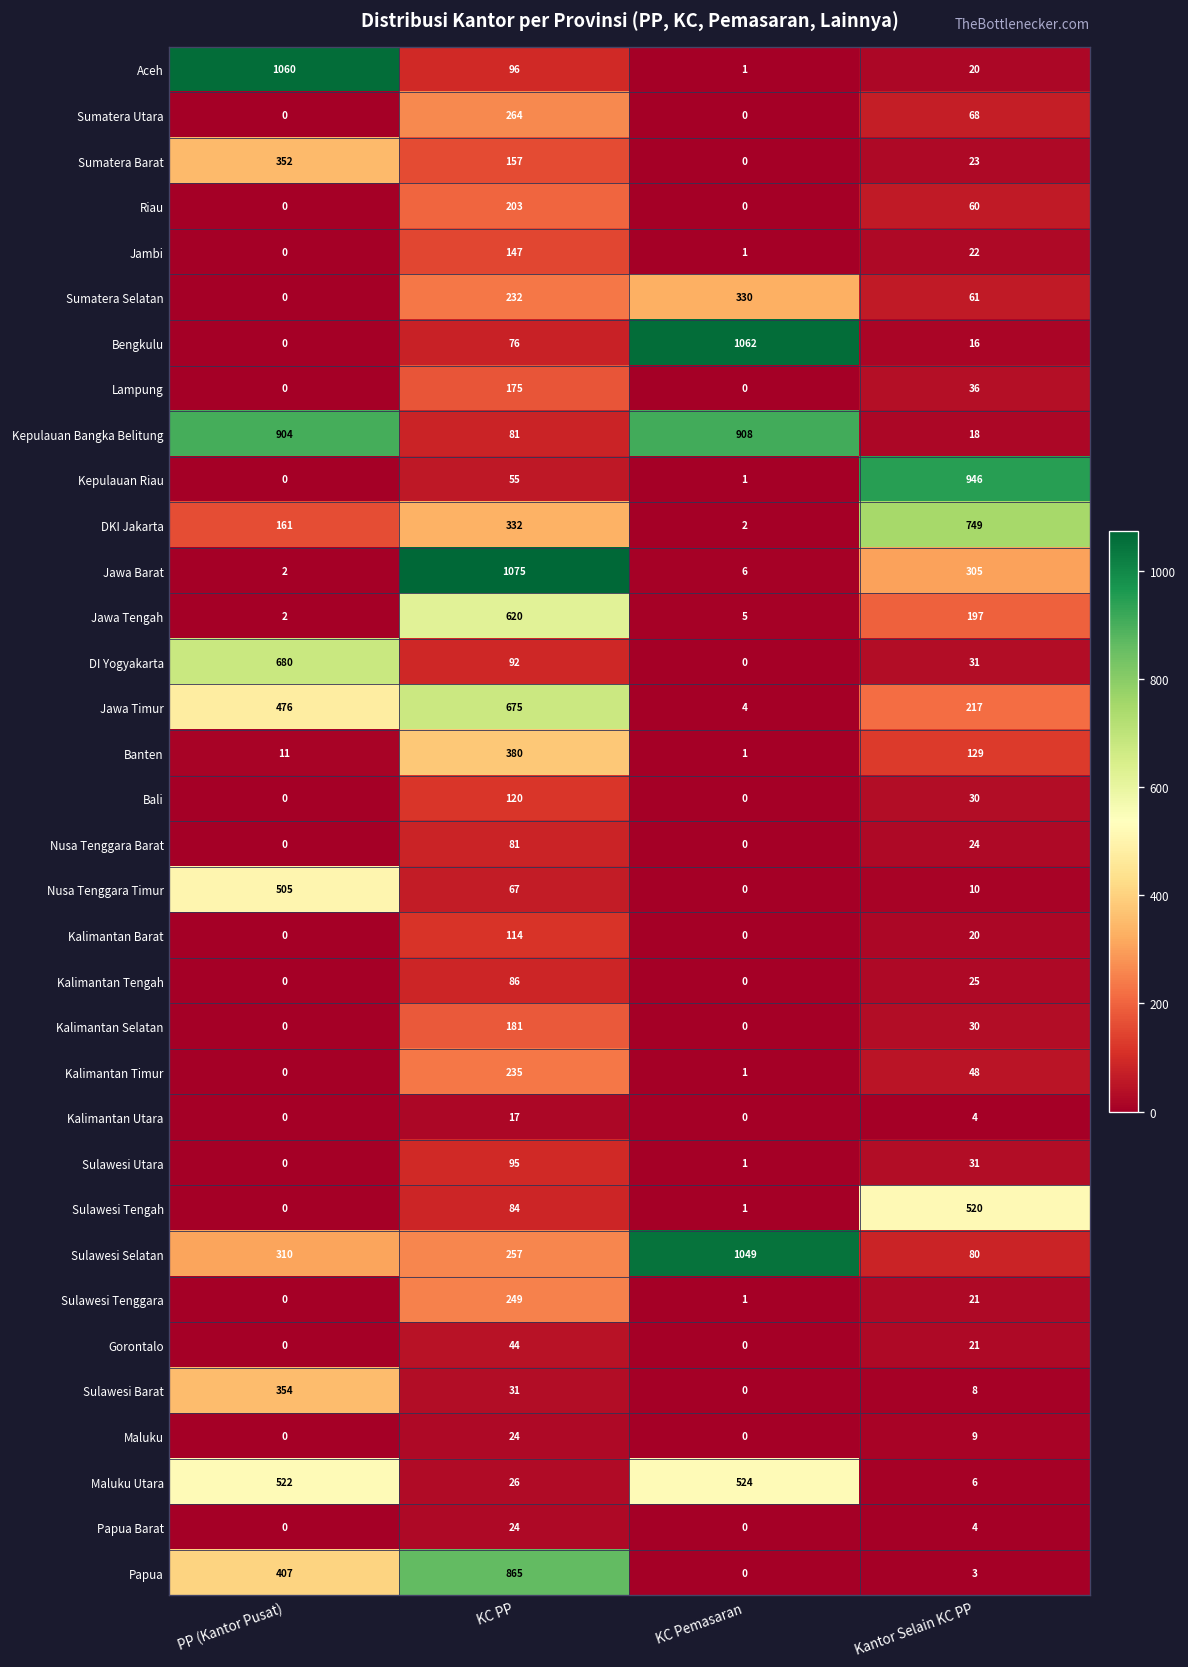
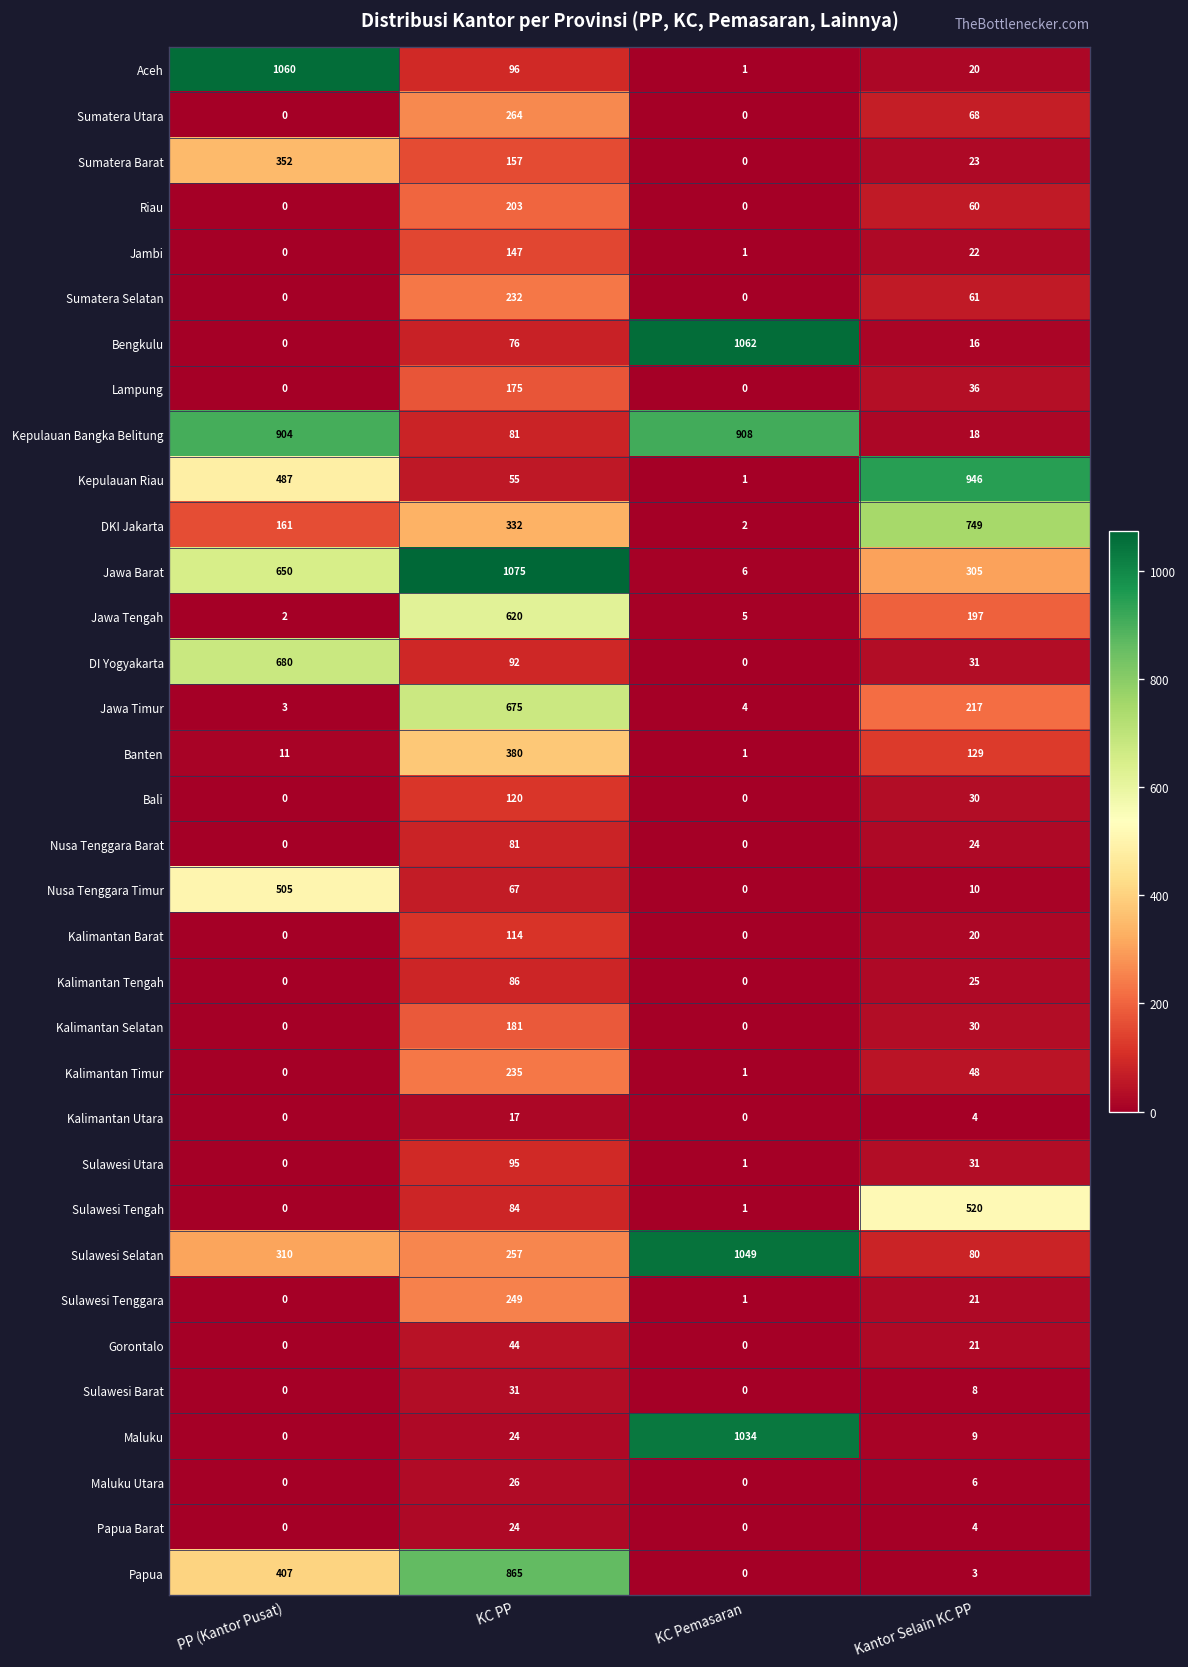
  {
    "Aceh": {
      "PP (Kantor Pusat)": 1060,
      "KC PP": 96,
      "KC Pemasaran": 1,
      "Kantor Selain KC PP": 20
    },
    "Sumatera Utara": {
      "PP (Kantor Pusat)": 0,
      "KC PP": 264,
      "KC Pemasaran": 0,
      "Kantor Selain KC PP": 68
    },
    "Sumatera Barat": {
      "PP (Kantor Pusat)": 352,
      "KC PP": 157,
      "KC Pemasaran": 0,
      "Kantor Selain KC PP": 23
    },
    "Riau": {
      "PP (Kantor Pusat)": 0,
      "KC PP": 203,
      "KC Pemasaran": 0,
      "Kantor Selain KC PP": 60
    },
    "Jambi": {
      "PP (Kantor Pusat)": 0,
      "KC PP": 147,
      "KC Pemasaran": 1,
      "Kantor Selain KC PP": 22
    },
    "Sumatera Selatan": {
      "PP (Kantor Pusat)": 0,
      "KC PP": 232,
-     "KC Pemasaran": 330,
+     "KC Pemasaran": 0,
      "Kantor Selain KC PP": 61
    },
    "Bengkulu": {
      "PP (Kantor Pusat)": 0,
      "KC PP": 76,
      "KC Pemasaran": 1062,
      "Kantor Selain KC PP": 16
    },
    "Lampung": {
      "PP (Kantor Pusat)": 0,
      "KC PP": 175,
      "KC Pemasaran": 0,
      "Kantor Selain KC PP": 36
    },
    "Kepulauan Bangka Belitung": {
      "PP (Kantor Pusat)": 904,
      "KC PP": 81,
      "KC Pemasaran": 908,
      "Kantor Selain KC PP": 18
    },
    "Kepulauan Riau": {
-     "PP (Kantor Pusat)": 0,
+     "PP (Kantor Pusat)": 487,
      "KC PP": 55,
      "KC Pemasaran": 1,
      "Kantor Selain KC PP": 946
    },
    "DKI Jakarta": {
      "PP (Kantor Pusat)": 161,
      "KC PP": 332,
      "KC Pemasaran": 2,
      "Kantor Selain KC PP": 749
    },
    "Jawa Barat": {
-     "PP (Kantor Pusat)": 2,
+     "PP (Kantor Pusat)": 650,
      "KC PP": 1075,
      "KC Pemasaran": 6,
      "Kantor Selain KC PP": 305
    },
    "Jawa Tengah": {
      "PP (Kantor Pusat)": 2,
      "KC PP": 620,
      "KC Pemasaran": 5,
      "Kantor Selain KC PP": 197
    },
    "DI Yogyakarta": {
      "PP (Kantor Pusat)": 680,
      "KC PP": 92,
      "KC Pemasaran": 0,
      "Kantor Selain KC PP": 31
    },
    "Jawa Timur": {
-     "PP (Kantor Pusat)": 476,
+     "PP (Kantor Pusat)": 3,
      "KC PP": 675,
      "KC Pemasaran": 4,
      "Kantor Selain KC PP": 217
    },
    "Banten": {
      "PP (Kantor Pusat)": 11,
      "KC PP": 380,
      "KC Pemasaran": 1,
      "Kantor Selain KC PP": 129
    },
    "Bali": {
      "PP (Kantor Pusat)": 0,
      "KC PP": 120,
      "KC Pemasaran": 0,
      "Kantor Selain KC PP": 30
    },
    "Nusa Tenggara Barat": {
      "PP (Kantor Pusat)": 0,
      "KC PP": 81,
      "KC Pemasaran": 0,
      "Kantor Selain KC PP": 24
    },
    "Nusa Tenggara Timur": {
      "PP (Kantor Pusat)": 505,
      "KC PP": 67,
      "KC Pemasaran": 0,
      "Kantor Selain KC PP": 10
    },
    "Kalimantan Barat": {
      "PP (Kantor Pusat)": 0,
      "KC PP": 114,
      "KC Pemasaran": 0,
      "Kantor Selain KC PP": 20
    },
    "Kalimantan Tengah": {
      "PP (Kantor Pusat)": 0,
      "KC PP": 86,
      "KC Pemasaran": 0,
      "Kantor Selain KC PP": 25
    },
    "Kalimantan Selatan": {
      "PP (Kantor Pusat)": 0,
      "KC PP": 181,
      "KC Pemasaran": 0,
      "Kantor Selain KC PP": 30
    },
    "Kalimantan Timur": {
      "PP (Kantor Pusat)": 0,
      "KC PP": 235,
      "KC Pemasaran": 1,
      "Kantor Selain KC PP": 48
    },
    "Kalimantan Utara": {
      "PP (Kantor Pusat)": 0,
      "KC PP": 17,
      "KC Pemasaran": 0,
      "Kantor Selain KC PP": 4
    },
    "Sulawesi Utara": {
      "PP (Kantor Pusat)": 0,
      "KC PP": 95,
      "KC Pemasaran": 1,
      "Kantor Selain KC PP": 31
    },
    "Sulawesi Tengah": {
      "PP (Kantor Pusat)": 0,
      "KC PP": 84,
      "KC Pemasaran": 1,
      "Kantor Selain KC PP": 520
    },
    "Sulawesi Selatan": {
      "PP (Kantor Pusat)": 310,
      "KC PP": 257,
      "KC Pemasaran": 1049,
      "Kantor Selain KC PP": 80
    },
    "Sulawesi Tenggara": {
      "PP (Kantor Pusat)": 0,
      "KC PP": 249,
      "KC Pemasaran": 1,
      "Kantor Selain KC PP": 21
    },
    "Gorontalo": {
      "PP (Kantor Pusat)": 0,
      "KC PP": 44,
      "KC Pemasaran": 0,
      "Kantor Selain KC PP": 21
    },
    "Sulawesi Barat": {
-     "PP (Kantor Pusat)": 354,
+     "PP (Kantor Pusat)": 0,
      "KC PP": 31,
      "KC Pemasaran": 0,
      "Kantor Selain KC PP": 8
    },
    "Maluku": {
      "PP (Kantor Pusat)": 0,
      "KC PP": 24,
-     "KC Pemasaran": 0,
+     "KC Pemasaran": 1034,
      "Kantor Selain KC PP": 9
    },
    "Maluku Utara": {
-     "PP (Kantor Pusat)": 522,
+     "PP (Kantor Pusat)": 0,
      "KC PP": 26,
-     "KC Pemasaran": 524,
+     "KC Pemasaran": 0,
      "Kantor Selain KC PP": 6
    },
    "Papua Barat": {
      "PP (Kantor Pusat)": 0,
      "KC PP": 24,
      "KC Pemasaran": 0,
      "Kantor Selain KC PP": 4
    },
    "Papua": {
      "PP (Kantor Pusat)": 407,
      "KC PP": 865,
      "KC Pemasaran": 0,
      "Kantor Selain KC PP": 3
    }
  }
